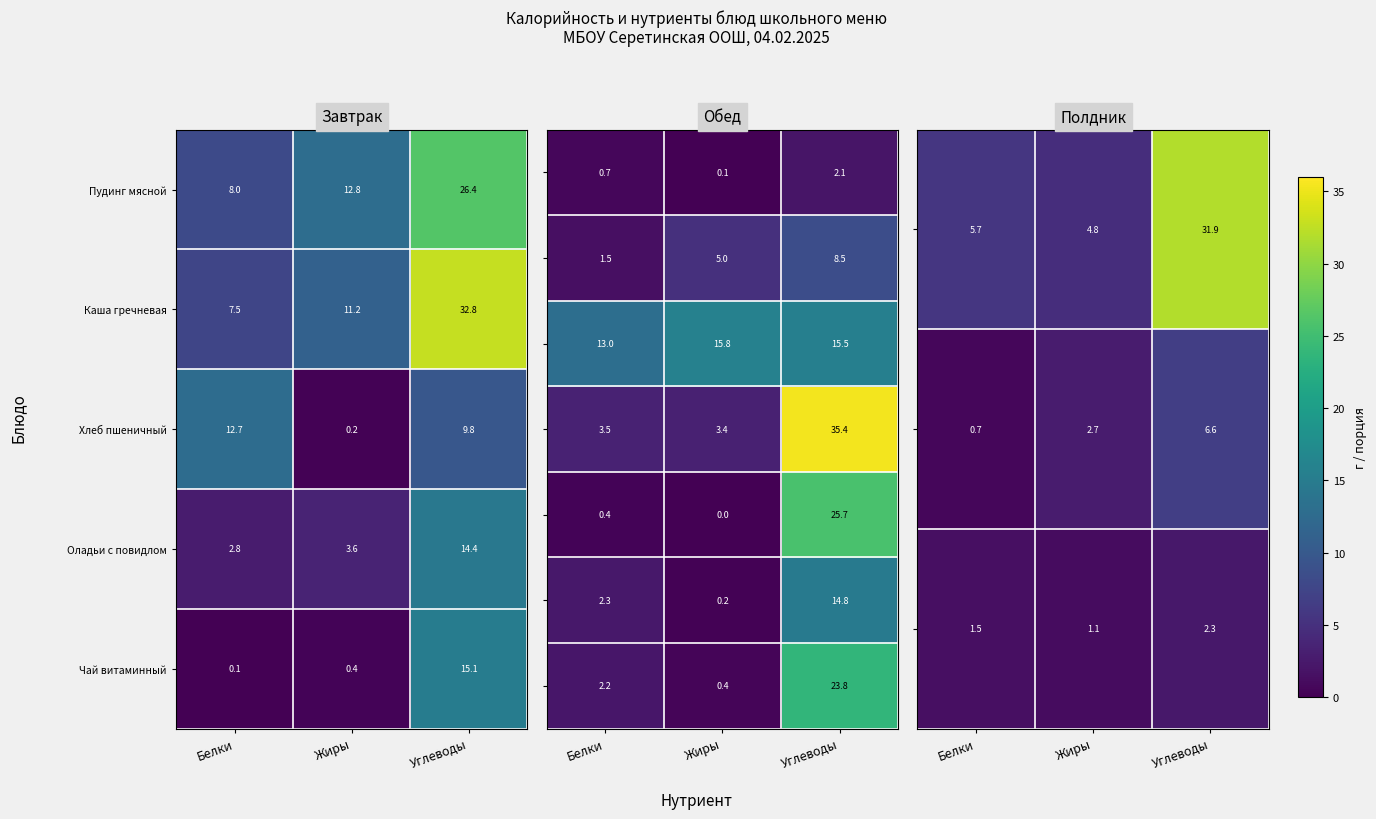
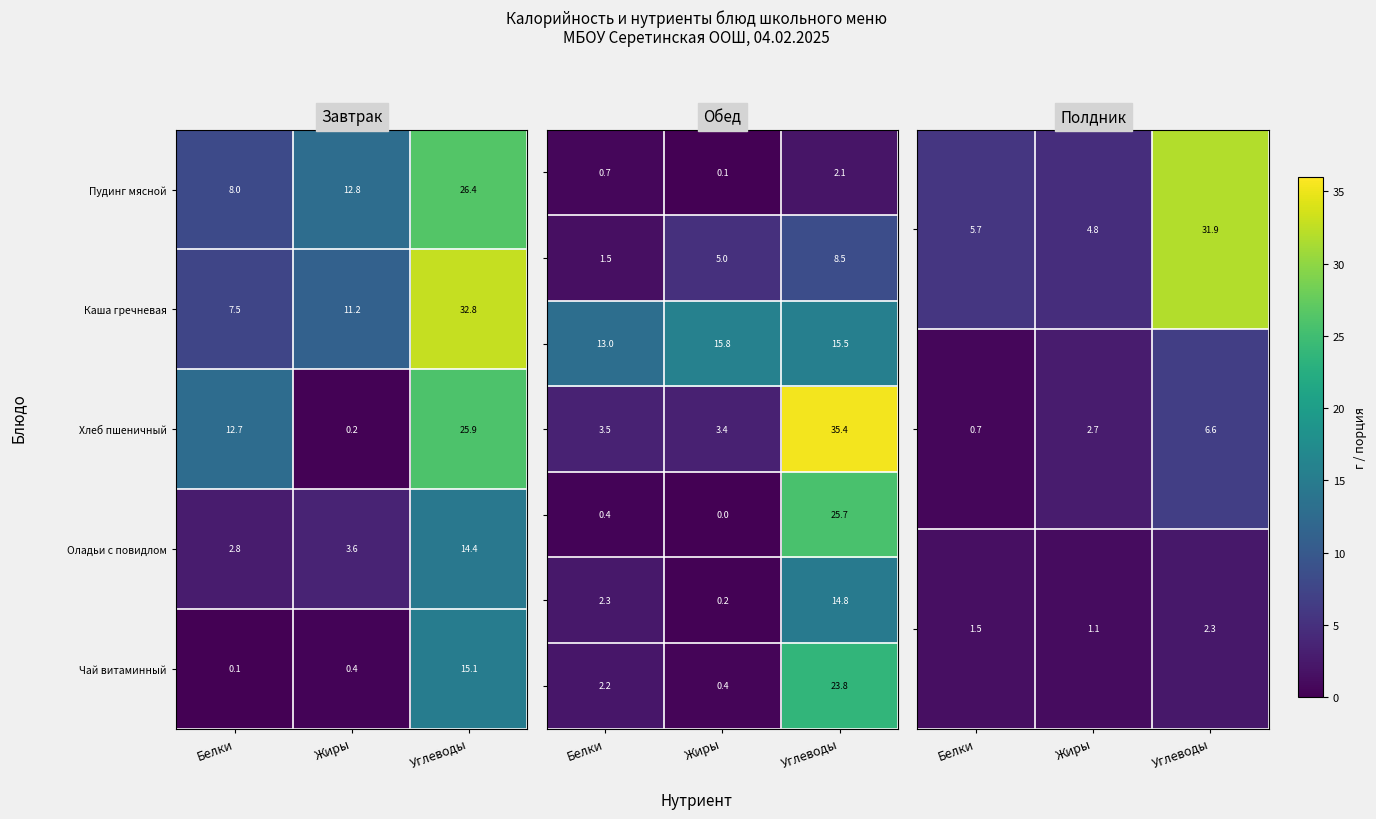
  {
    "Завтрак": {
      "Пудинг мясной": {
        "Белки": 8.0,
        "Жиры": 12.8,
        "Углеводы": 26.4
      },
      "Каша гречневая": {
        "Белки": 7.5,
        "Жиры": 11.2,
        "Углеводы": 32.8
      },
      "Хлеб пшеничный": {
        "Белки": 12.7,
        "Жиры": 0.2,
-       "Углеводы": 9.8
+       "Углеводы": 25.9
      },
      "Оладьи с повидлом": {
        "Белки": 2.8,
        "Жиры": 3.6,
        "Углеводы": 14.4
      },
      "Чай витаминный": {
        "Белки": 0.1,
        "Жиры": 0.4,
        "Углеводы": 15.1
      }
    }
  }
